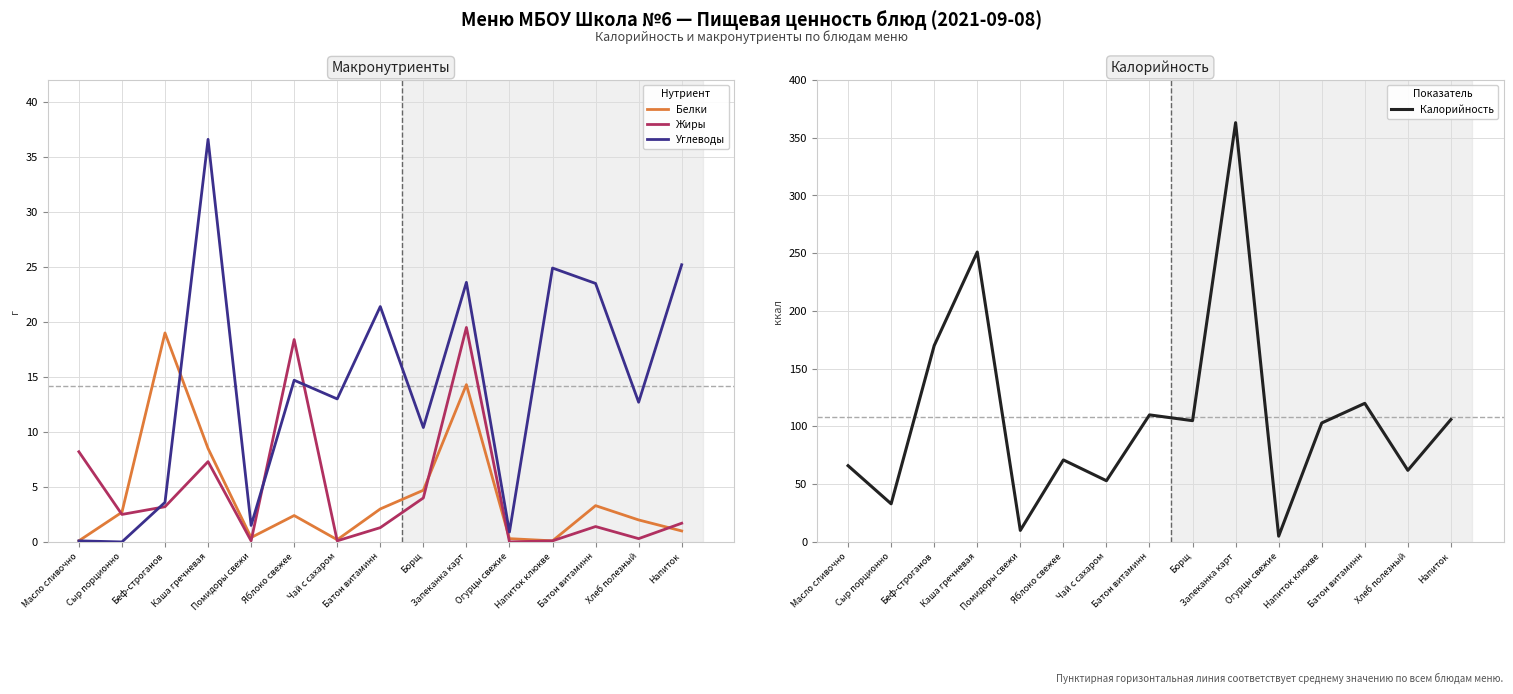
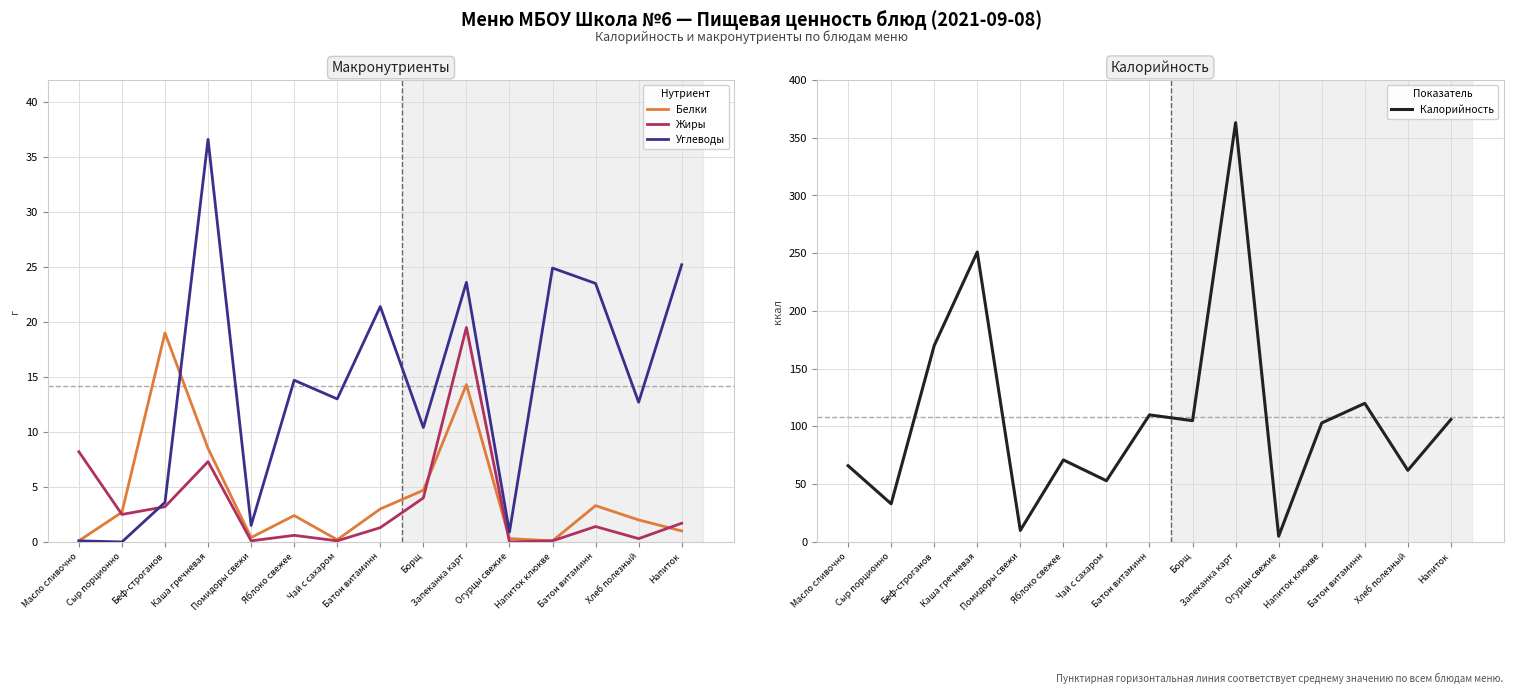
  {
    "Макронутриенты": {
      "Белки": {
        "Беф-строганов": 19.0,
        "Каша гречневая": 8.5,
        "Помидоры свежи": 0.4,
        "Яблоко свежее": 2.4,
        "Борщ": 4.7,
        "Запеканка карт": 14.3,
        "Огурцы свежие": 0.3,
        "Хлеб полезный": 2.0,
        "Напиток": 1.0
      },
      "Жиры": {
        "Масло сливочно": 8.2,
        "Беф-строганов": 3.2,
        "Каша гречневая": 7.3,
        "Помидоры свежи": 0.1,
-       "Яблоко свежее": 18.4,
+       "Яблоко свежее": 0.6,
        "Борщ": 4.0,
        "Запеканка карт": 19.5,
        "Огурцы свежие": 0.0,
        "Хлеб полезный": 0.3,
        "Напиток": 1.7
      },
      "Углеводы": {
        "Сыр порционно": 0.0,
        "Беф-строганов": 3.6,
        "Каша гречневая": 36.6,
        "Помидоры свежи": 1.5,
        "Яблоко свежее": 14.7,
        "Чай с сахаром": 13.0,
        "Борщ": 10.4,
        "Запеканка карт": 23.6,
        "Огурцы свежие": 0.9,
        "Напиток клюкве": 24.9,
        "Хлеб полезный": 12.7,
        "Напиток": 25.2
      }
    },
    "Калорийность": {
      "Масло сливочно": 66,
      "Сыр порционно": 33,
      "Беф-строганов": 170,
      "Каша гречневая": 251,
      "Помидоры свежи": 10,
      "Яблоко свежее": 71,
      "Чай с сахаром": 53,
      "Борщ": 105,
      "Запеканка карт": 363,
      "Огурцы свежие": 5,
      "Напиток клюкве": 103,
      "Хлеб полезный": 62,
      "Напиток": 106
    }
  }
